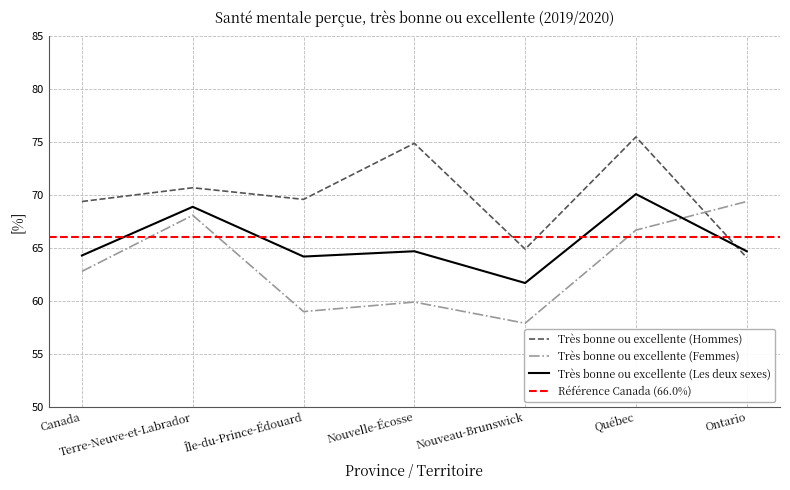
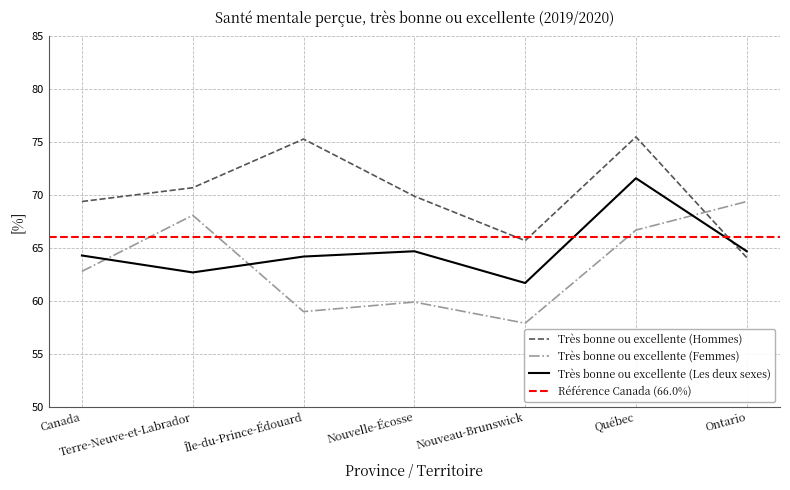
  {
    "Très bonne ou excellente (Hommes)": {
      "Canada": 69.4,
      "Terre-Neuve-et-Labrador": 70.7,
-     "Île-du-Prince-Édouard": 69.6,
-     "Nouvelle-Écosse": 74.9,
-     "Nouveau-Brunswick": 64.9,
+     "Île-du-Prince-Édouard": 75.3,
+     "Nouvelle-Écosse": 69.9,
+     "Nouveau-Brunswick": 65.7,
      "Québec": 75.5,
      "Ontario": 64.1
    },
    "Très bonne ou excellente (Femmes)": {
      "Canada": 62.8,
      "Terre-Neuve-et-Labrador": 68.1,
      "Île-du-Prince-Édouard": 59.0,
      "Nouvelle-Écosse": 59.9,
      "Nouveau-Brunswick": 57.9,
      "Québec": 66.7,
      "Ontario": 69.4
    },
    "Très bonne ou excellente (Les deux sexes)": {
      "Canada": 64.3,
-     "Terre-Neuve-et-Labrador": 68.9,
+     "Terre-Neuve-et-Labrador": 62.7,
      "Île-du-Prince-Édouard": 64.2,
      "Nouvelle-Écosse": 64.7,
      "Nouveau-Brunswick": 61.7,
-     "Québec": 70.1,
+     "Québec": 71.6,
      "Ontario": 64.7
    }
  }
